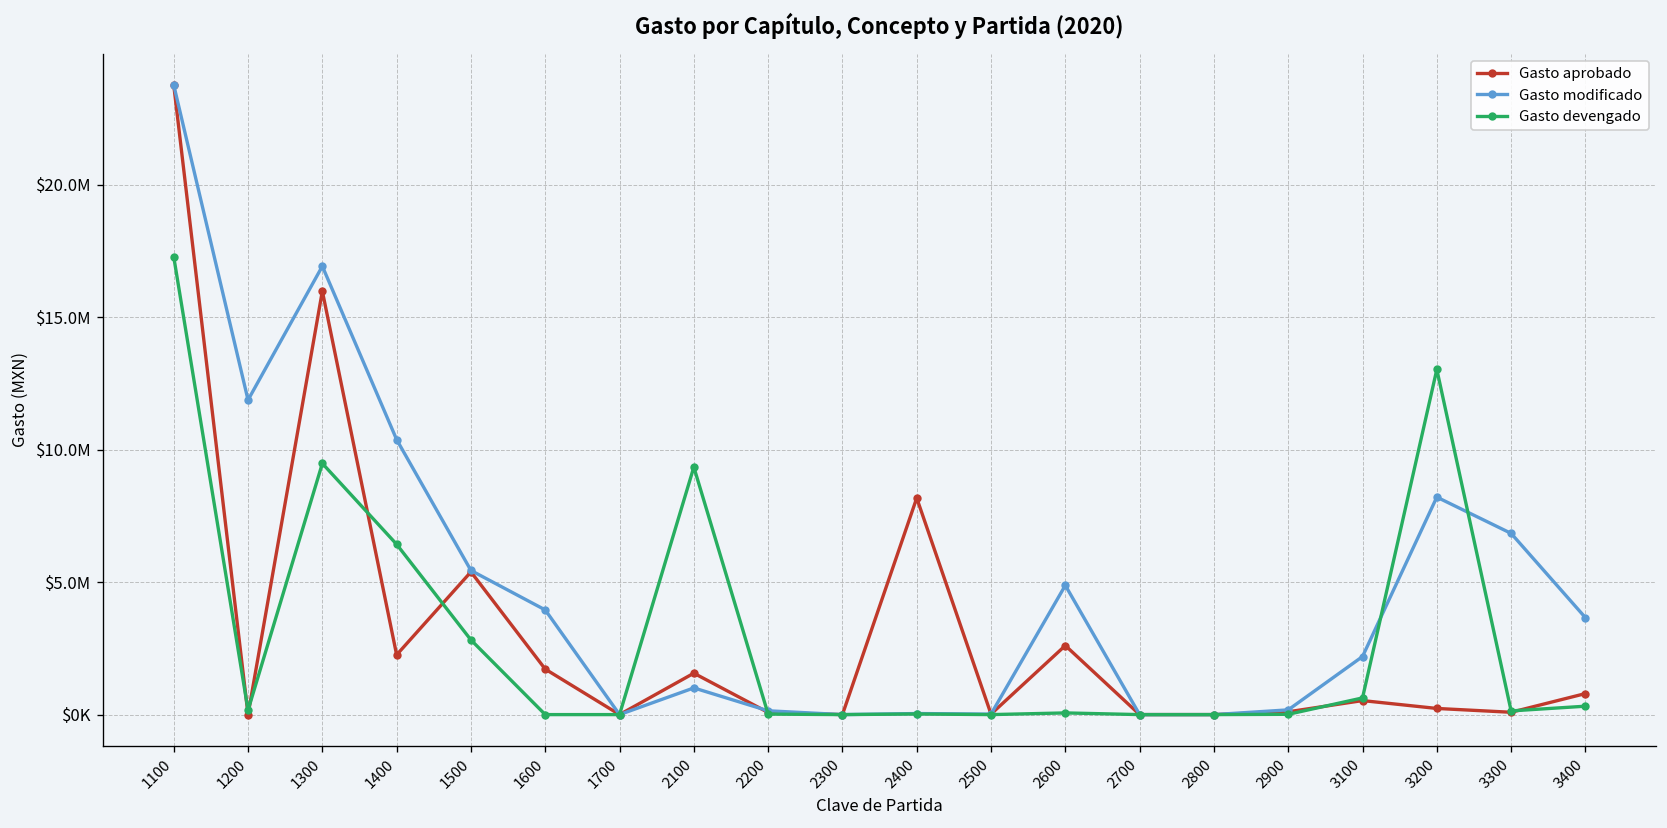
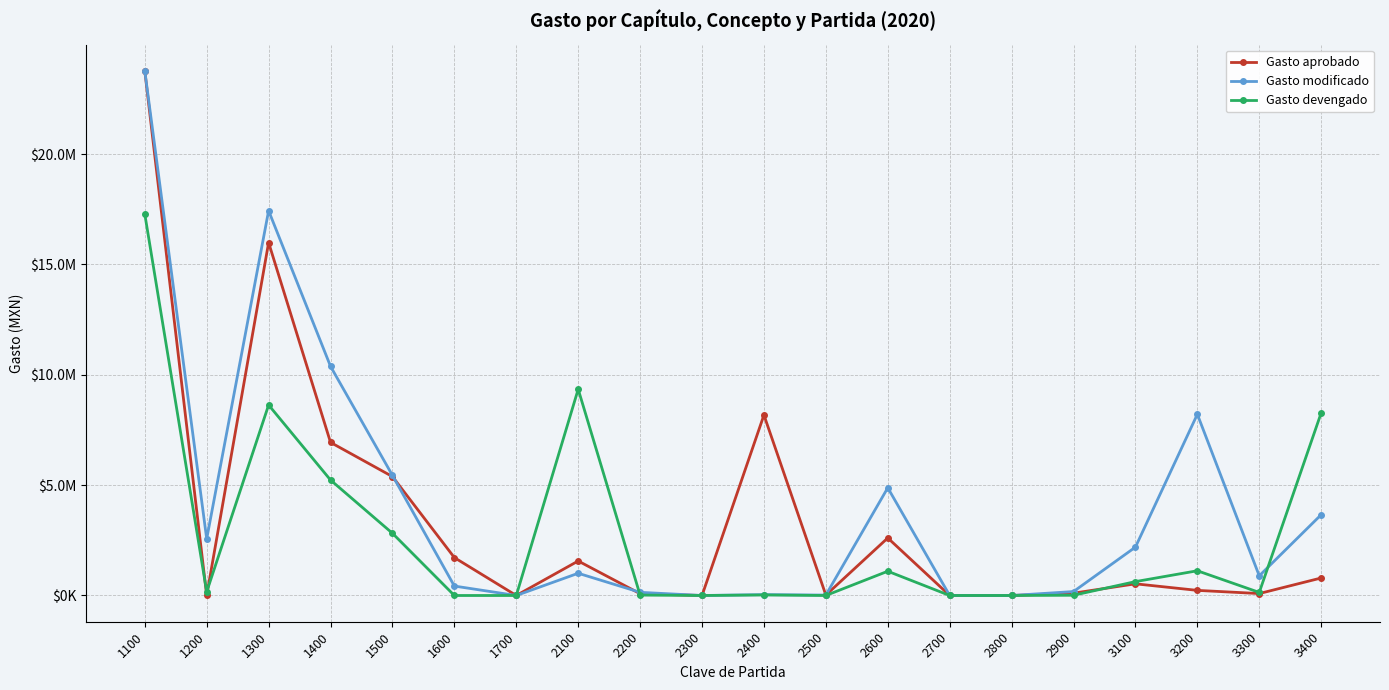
  {
    "Gasto aprobado": {
      "1200": "$0",
      "1300": "$16000000",
-     "1400": "$2300000",
+     "1400": "$6900000",
      "1600": "$1700000",
      "2100": "$1600000",
      "2400": "$8200000",
      "2600": "$2600000",
      "3200": "$200000",
      "3400": "$800000"
    },
    "Gasto modificado": {
-     "1200": "$11900000",
-     "1300": "$16900000",
+     "1200": "$2600000",
+     "1300": "$17400000",
      "1400": "$10400000",
-     "1600": "$4000000",
+     "1600": "$400000",
      "2100": "$1000000",
      "2600": "$4900000",
      "3100": "$2200000",
      "3200": "$8200000",
-     "3300": "$6800000",
+     "3300": "$900000",
      "3400": "$3700000"
    },
    "Gasto devengado": {
      "1100": "$17300000",
      "1200": "$200000",
-     "1300": "$9500000",
-     "1400": "$6400000",
+     "1300": "$8600000",
+     "1400": "$5200000",
      "1500": "$2800000",
      "1600": "$0",
      "2100": "$9300000",
-     "2600": "$100000",
-     "3200": "$13000000",
-     "3400": "$300000"
+     "2600": "$1100000",
+     "3200": "$1100000",
+     "3400": "$8300000"
    }
  }
